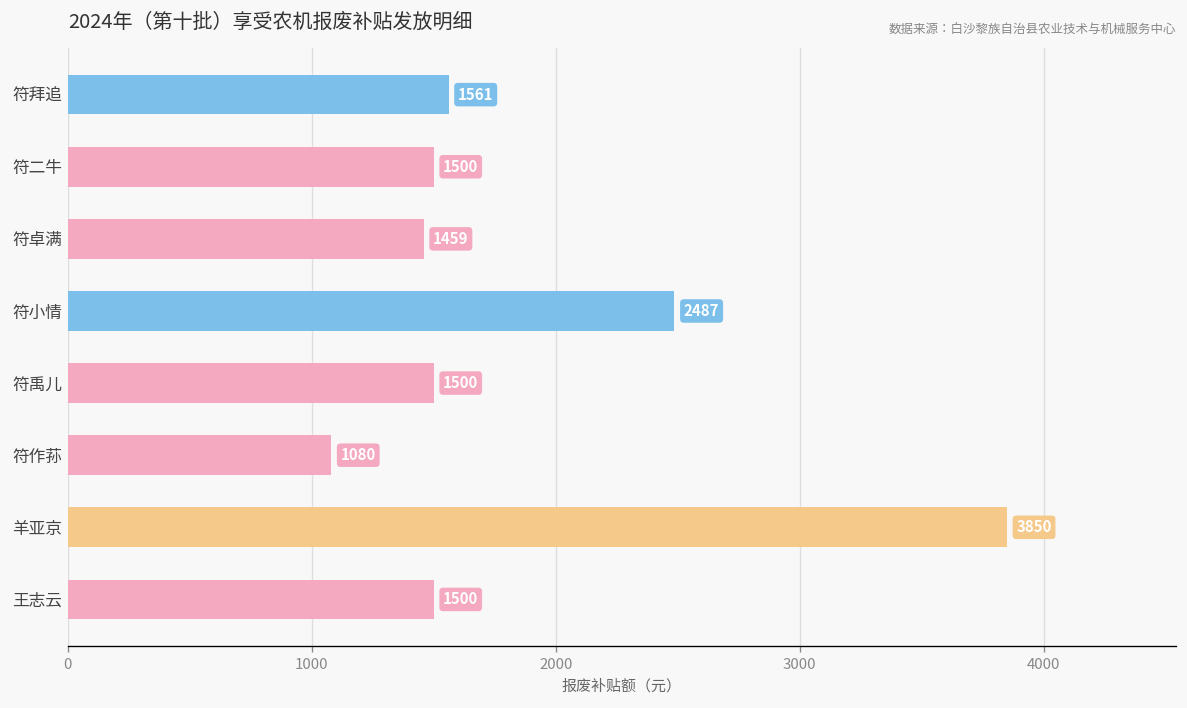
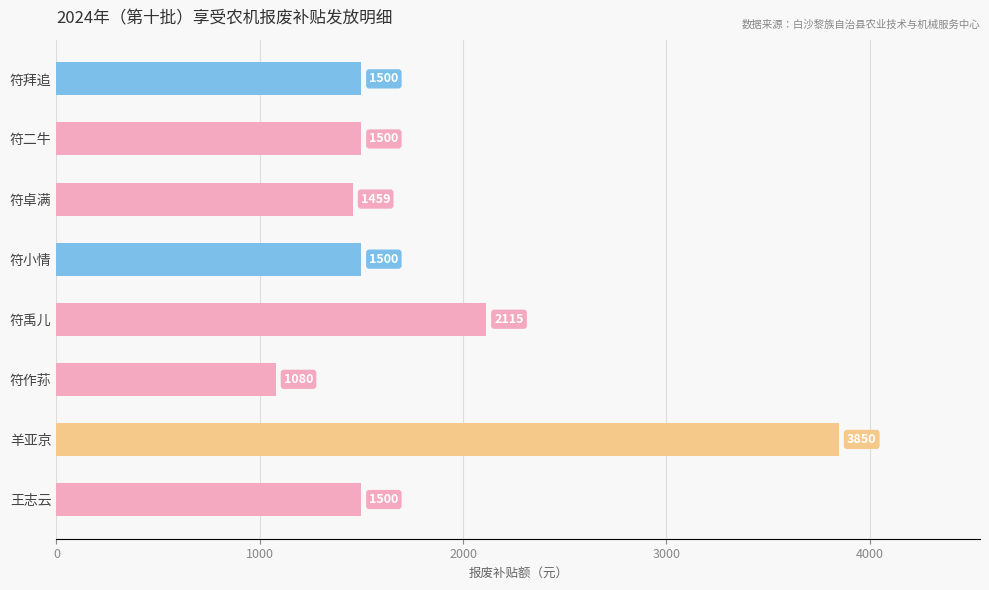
  {
-   "符拜追": 1561,
-   "符小情": 2487,
-   "符禹儿": 1500
+   "符拜追": 1500,
+   "符小情": 1500,
+   "符禹儿": 2115
  }
